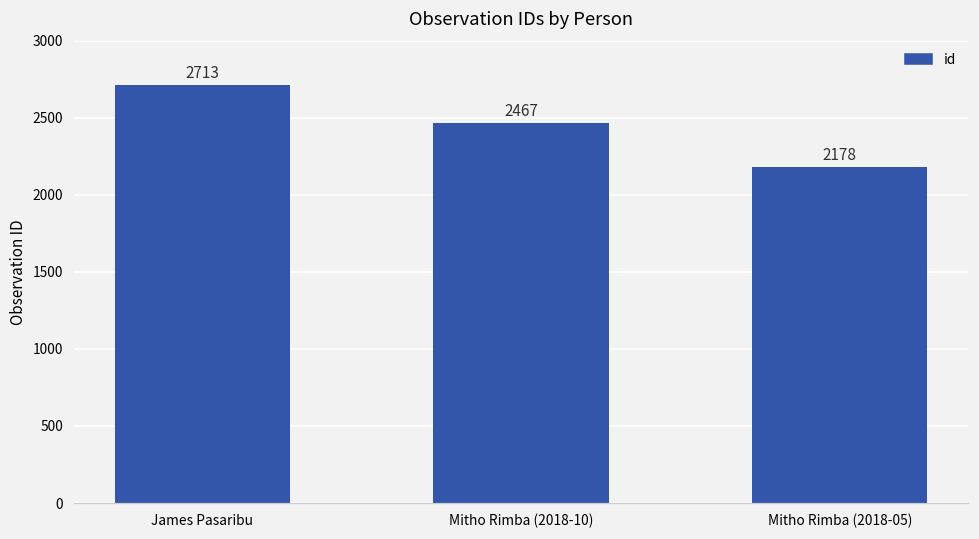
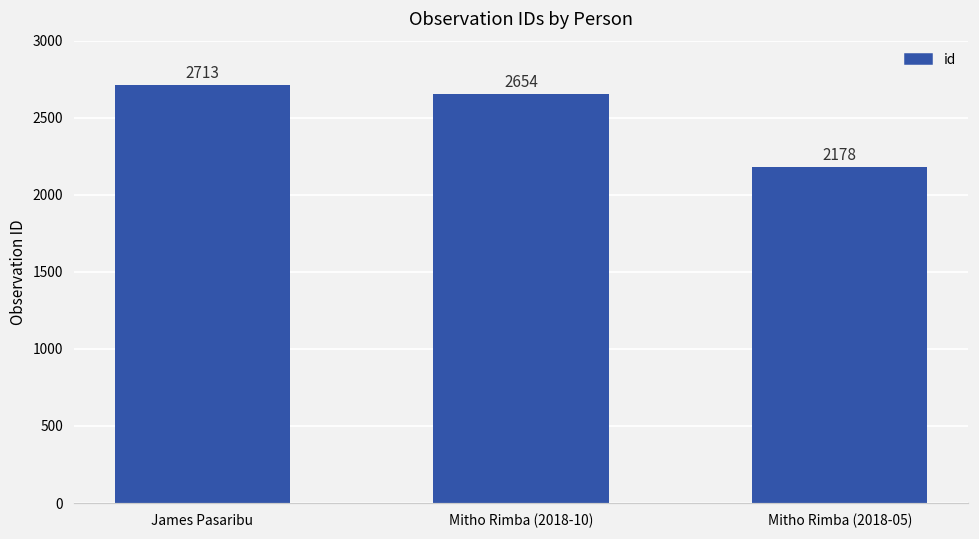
  {
    "James Pasaribu": 2713,
-   "Mitho Rimba (2018-10)": 2467,
+   "Mitho Rimba (2018-10)": 2654,
    "Mitho Rimba (2018-05)": 2178
  }
